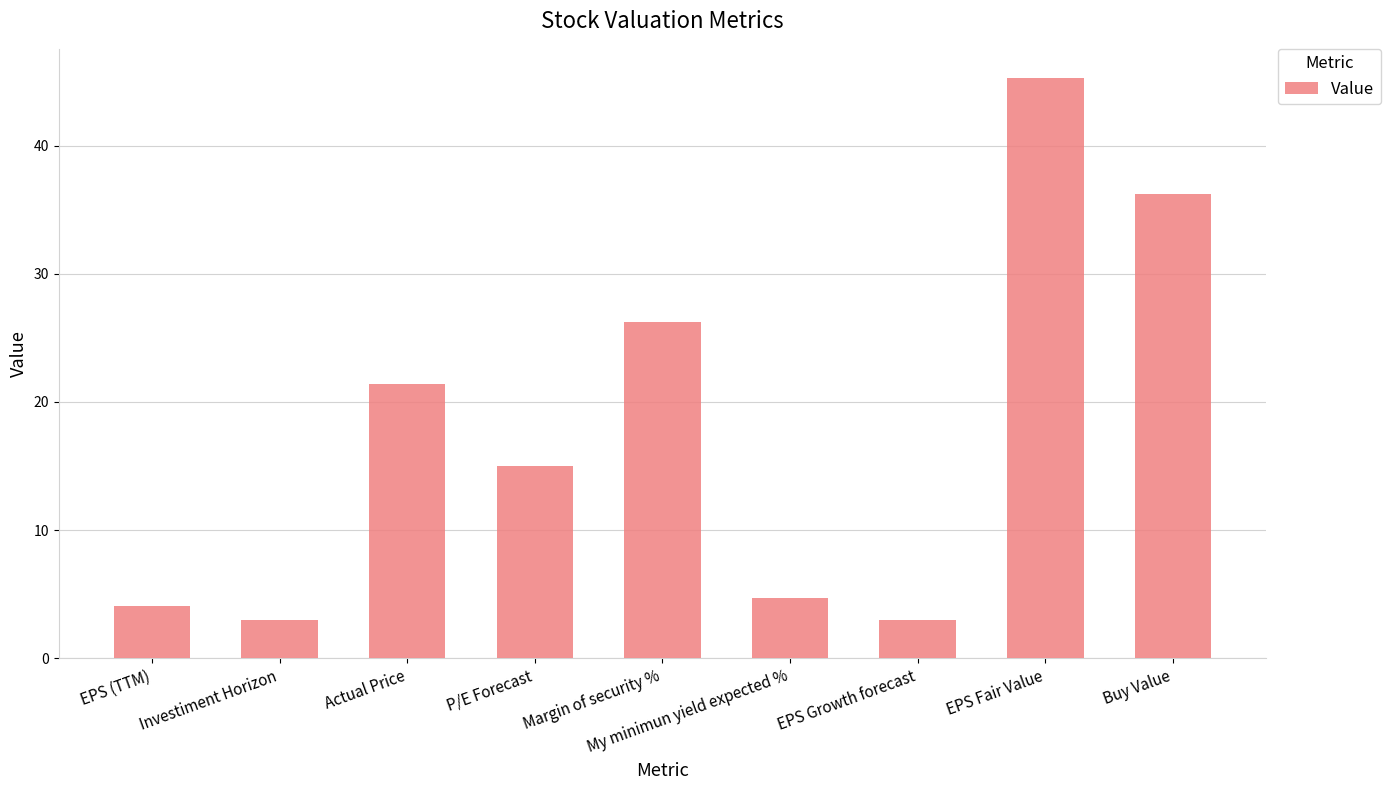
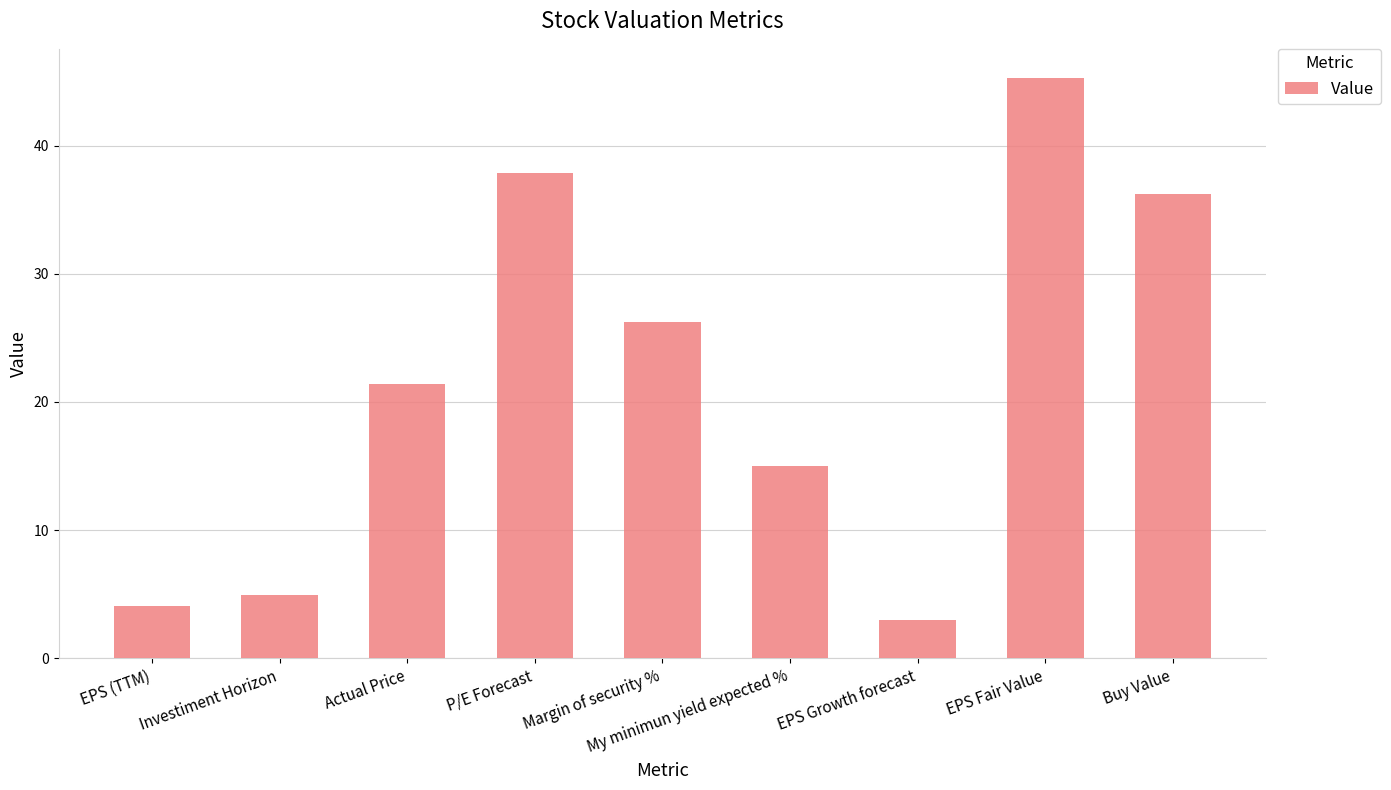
  {
    "EPS (TTM)": 4.1,
-   "Investiment Horizon": 3.0,
+   "Investiment Horizon": 4.9,
    "Actual Price": 21.4,
-   "P/E Forecast": 15.0,
+   "P/E Forecast": 37.9,
    "Margin of security %": 26.2,
-   "My minimun yield expected %": 4.7,
+   "My minimun yield expected %": 15.0,
    "EPS Growth forecast": 3.0,
    "EPS Fair Value": 45.3,
    "Buy Value": 36.2
  }
